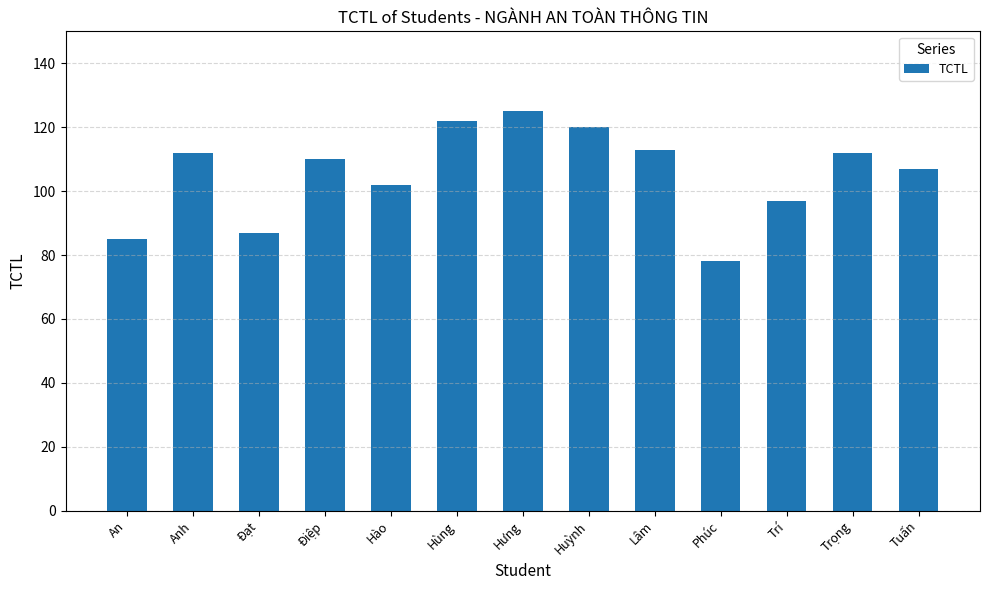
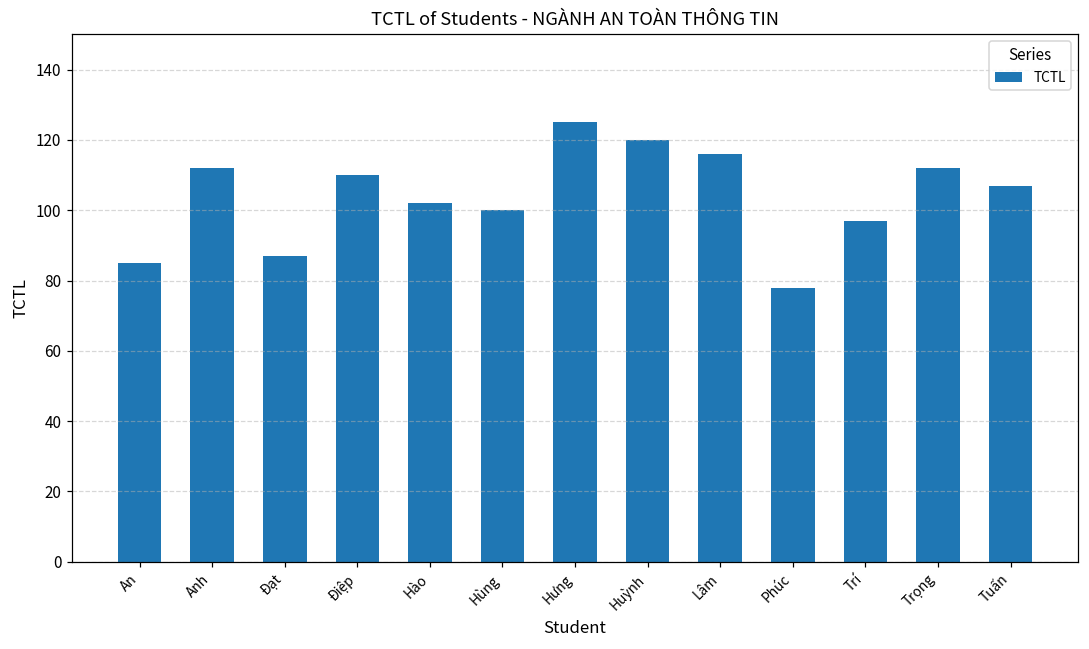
  {
    "An": 85,
    "Anh": 112,
    "Đạt": 87,
    "Điệp": 110,
    "Hào": 102,
-   "Hùng": 122,
+   "Hùng": 100,
    "Hưng": 125,
    "Huỳnh": 120,
-   "Lâm": 113,
+   "Lâm": 116,
    "Phúc": 78,
    "Trí": 97,
    "Trọng": 112,
    "Tuấn": 107
  }
